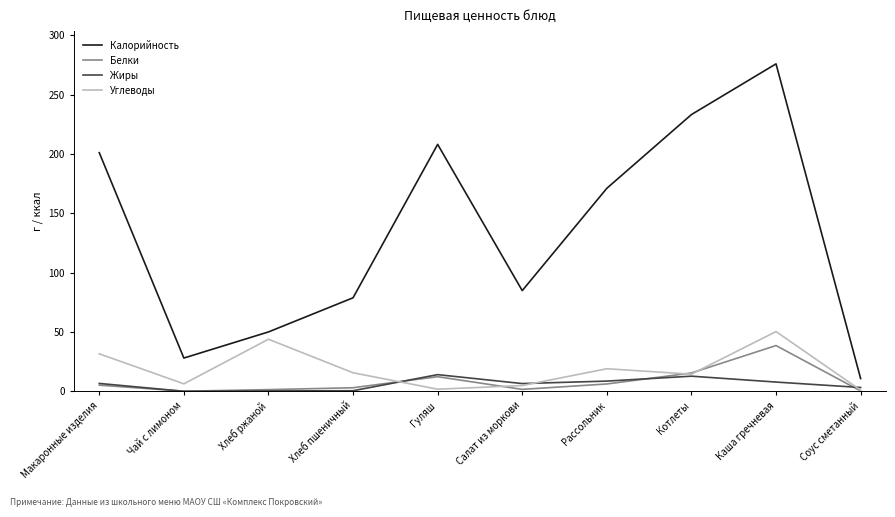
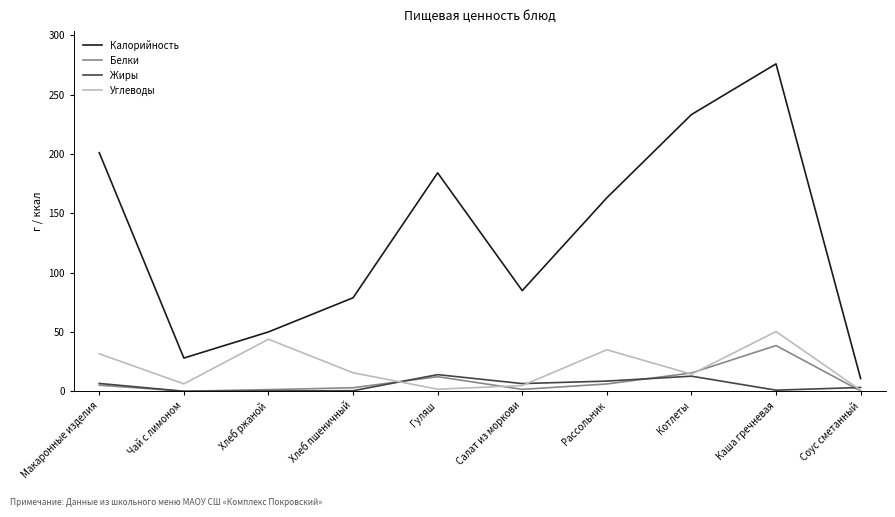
  {
    "Калорийность": {
      "Макаронные изделия": 201,
      "Чай с лимоном": 28,
      "Хлеб ржаной": 50,
      "Хлеб пшеничный": 79,
-     "Гуляш": 208,
+     "Гуляш": 184,
      "Салат из моркови": 85,
-     "Рассольник": 171,
+     "Рассольник": 163,
      "Котлеты": 233,
      "Каша гречневая": 276,
      "Соус сметанный": 11
    },
    "Белки": {
      "Хлеб пшеничный": 3,
      "Салат из моркови": 2,
      "Рассольник": 6,
      "Каша гречневая": 39
    },
    "Жиры": {
      "Хлеб пшеничный": 0,
      "Рассольник": 9,
-     "Каша гречневая": 8,
+     "Каша гречневая": 1,
      "Соус сметанный": 3
    },
    "Углеводы": {
      "Макаронные изделия": 32,
      "Чай с лимоном": 6,
      "Хлеб ржаной": 44,
      "Хлеб пшеничный": 16,
      "Гуляш": 2,
-     "Рассольник": 19,
+     "Рассольник": 35,
      "Каша гречневая": 50
    }
  }
